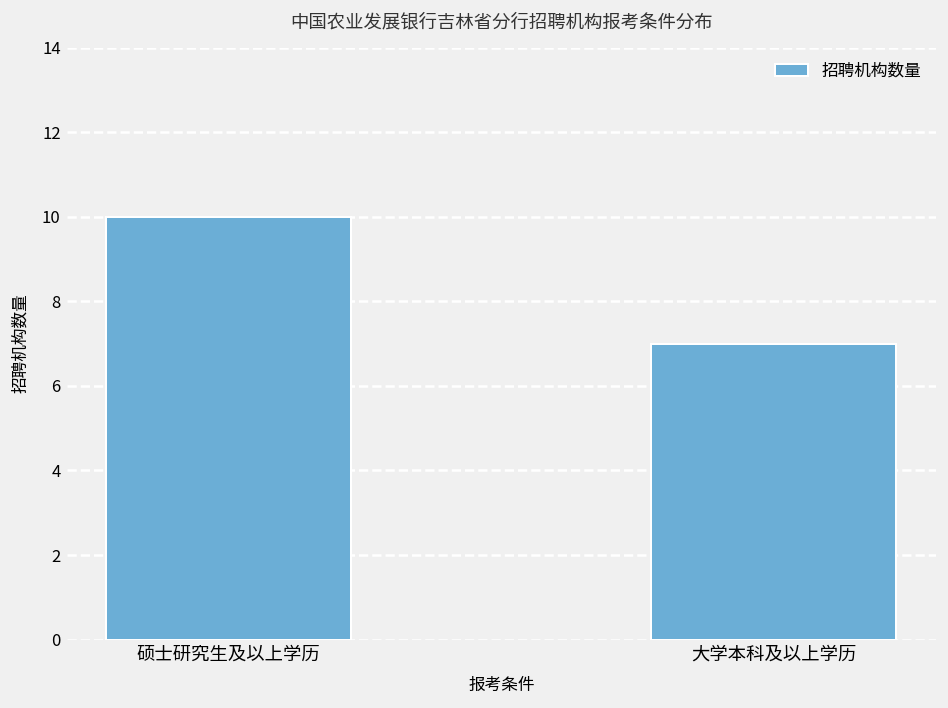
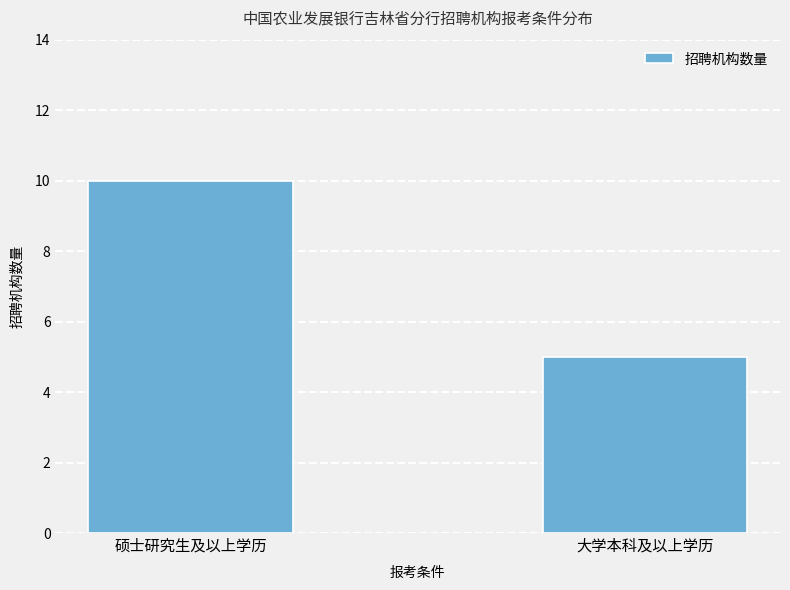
  {
    "硕士研究生及以上学历": 10,
-   "大学本科及以上学历": 7
+   "大学本科及以上学历": 5
  }
